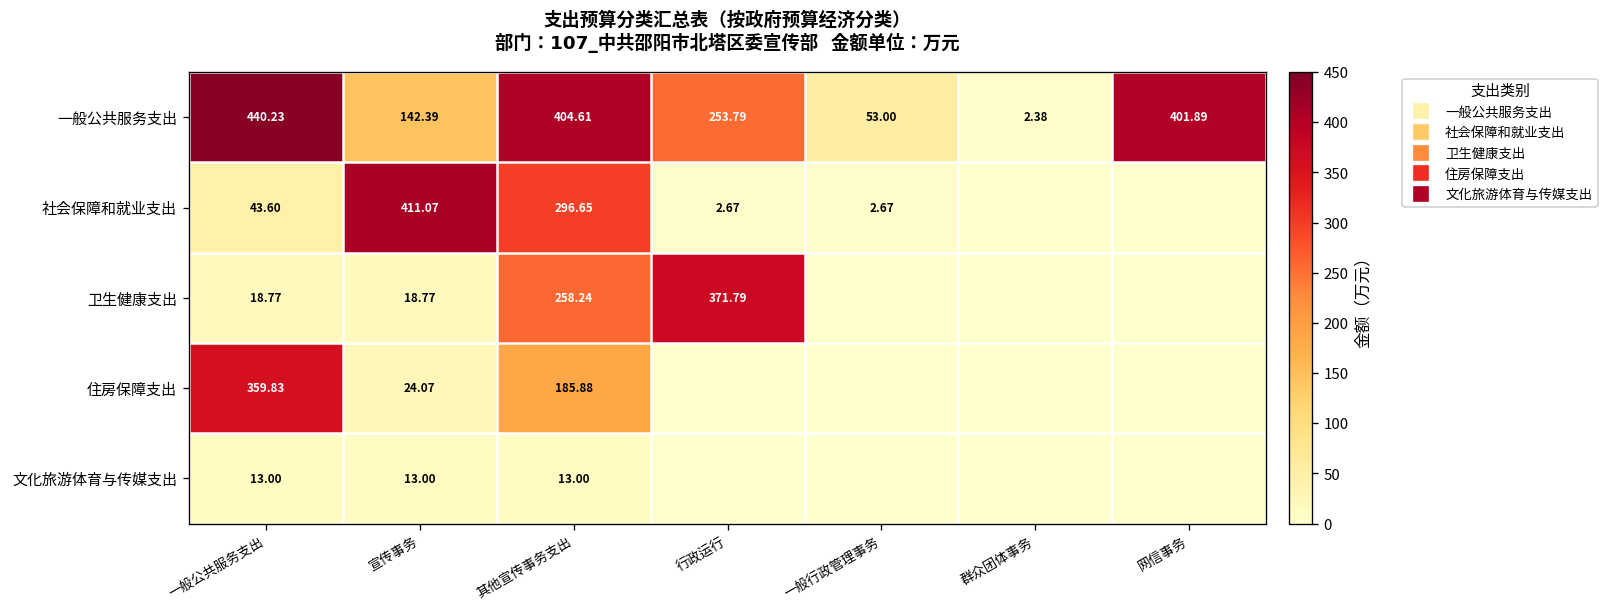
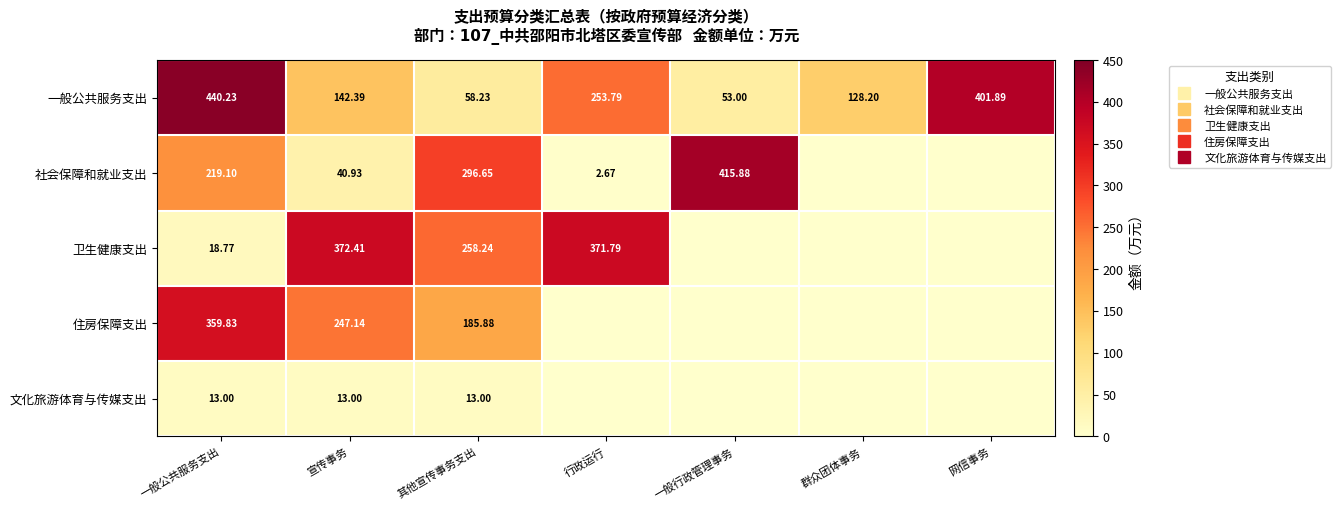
  {
    "一般公共服务支出": {
      "一般公共服务支出": 440.23,
      "宣传事务": 142.39,
-     "其他宣传事务支出": 404.61,
+     "其他宣传事务支出": 58.23,
      "行政运行": 253.79,
      "一般行政管理事务": 53.00,
-     "群众团体事务": 2.38,
+     "群众团体事务": 128.20,
      "网信事务": 401.89
    },
    "社会保障和就业支出": {
-     "一般公共服务支出": 43.60,
-     "宣传事务": 411.07,
+     "一般公共服务支出": 219.10,
+     "宣传事务": 40.93,
      "其他宣传事务支出": 296.65,
      "行政运行": 2.67,
-     "一般行政管理事务": 2.67
+     "一般行政管理事务": 415.88
    },
    "卫生健康支出": {
      "一般公共服务支出": 18.77,
-     "宣传事务": 18.77,
+     "宣传事务": 372.41,
      "其他宣传事务支出": 258.24,
      "行政运行": 371.79
    },
    "住房保障支出": {
      "一般公共服务支出": 359.83,
-     "宣传事务": 24.07,
+     "宣传事务": 247.14,
      "其他宣传事务支出": 185.88
    },
    "文化旅游体育与传媒支出": {
      "一般公共服务支出": 13.00,
      "宣传事务": 13.00,
      "其他宣传事务支出": 13.00
    }
  }
